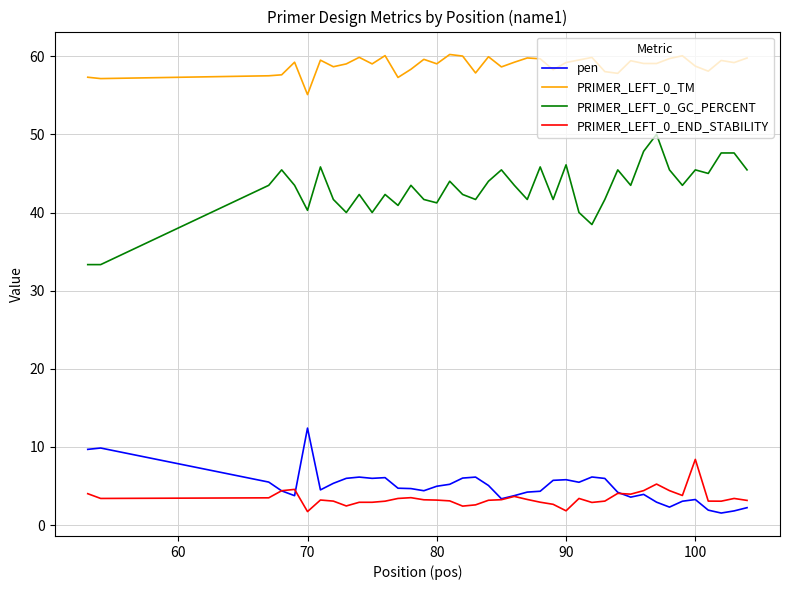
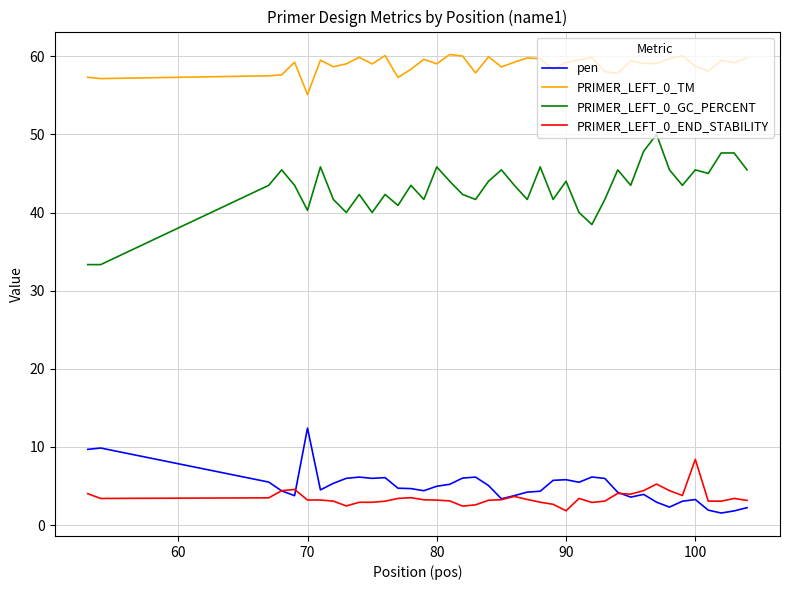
  {
    "pen": {
      "70": 12,
      "80": 5,
      "90": 6,
      "100": 3
    },
    "PRIMER_LEFT_0_TM": {
      "70": 55,
      "80": 59
    },
    "PRIMER_LEFT_0_GC_PERCENT": {
      "70": 40,
-     "80": 41,
-     "90": 46,
+     "80": 46,
+     "90": 44,
      "100": 45
    },
    "PRIMER_LEFT_0_END_STABILITY": {
-     "70": 2,
+     "70": 3,
      "80": 3,
      "90": 2,
      "100": 8
    }
  }
